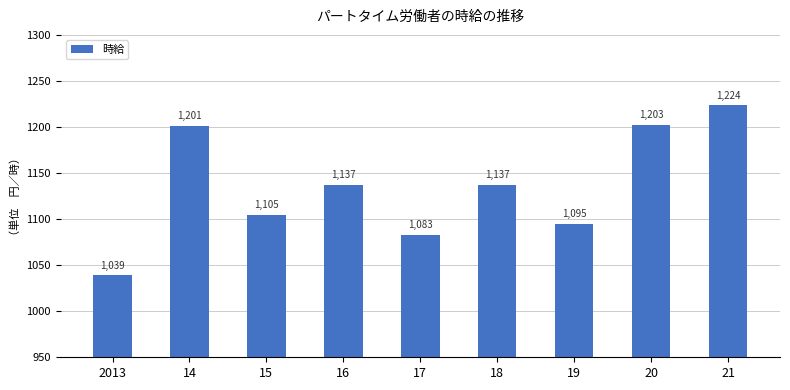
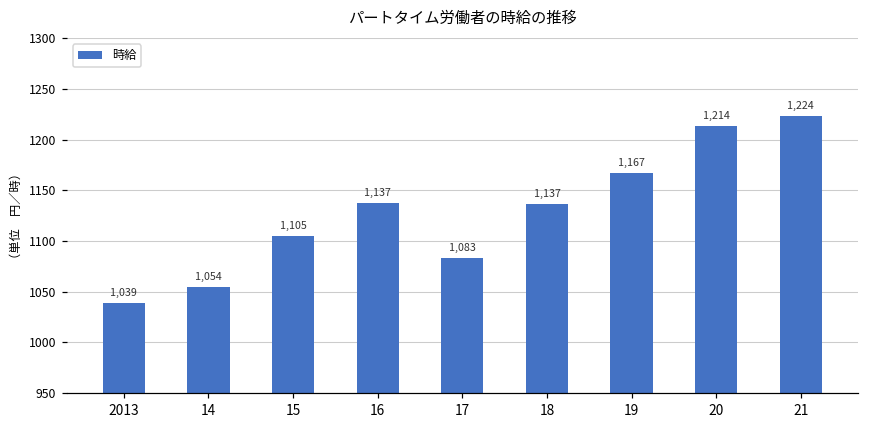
  {
    "2013": "1,039",
-   "14": "1,201",
+   "14": "1,054",
    "15": "1,105",
    "16": "1,137",
    "17": "1,083",
    "18": "1,137",
-   "19": "1,095",
-   "20": "1,203",
+   "19": "1,167",
+   "20": "1,214",
    "21": "1,224"
  }
